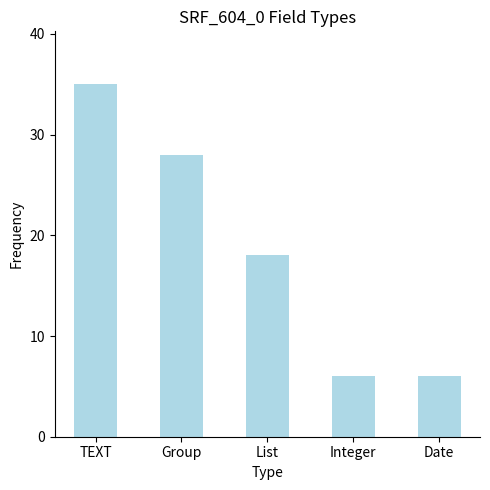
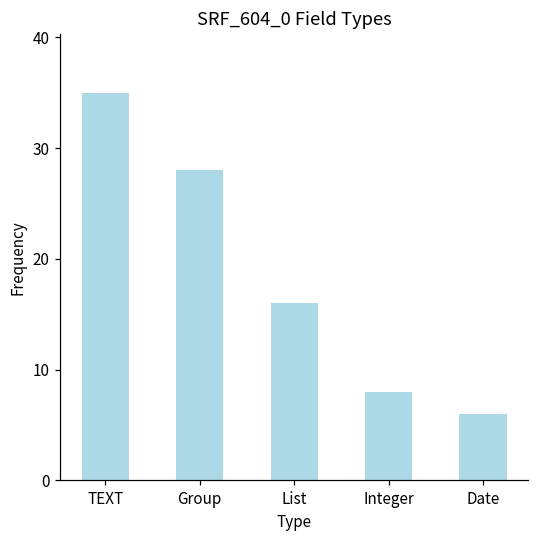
  {
    "TEXT": 35,
    "Group": 28,
-   "List": 18,
-   "Integer": 6,
+   "List": 16,
+   "Integer": 8,
    "Date": 6
  }
